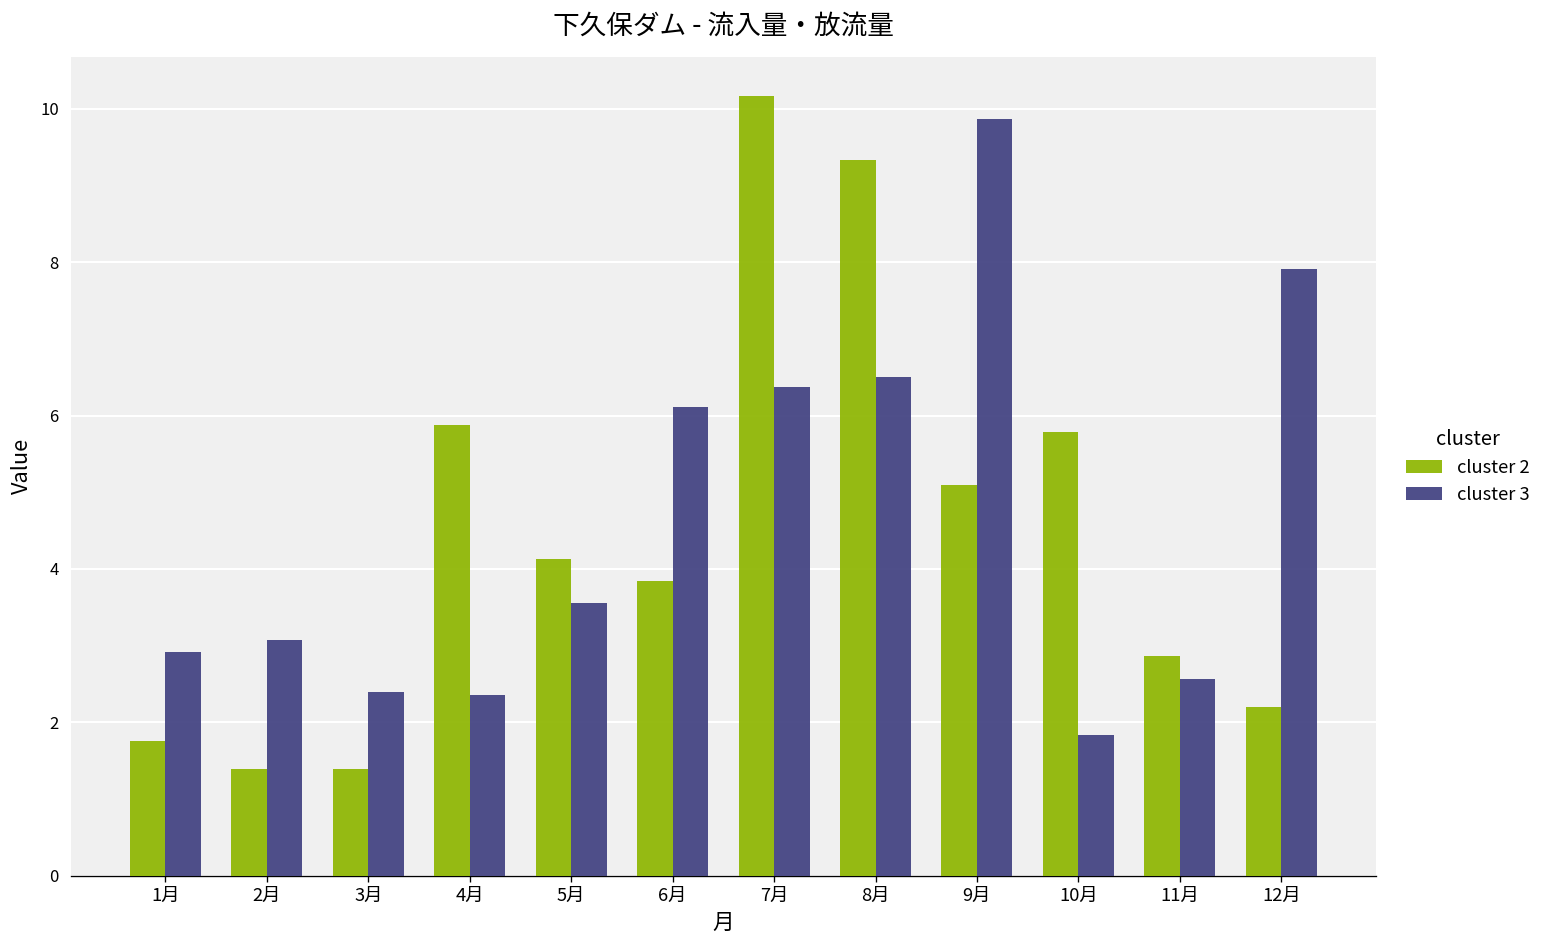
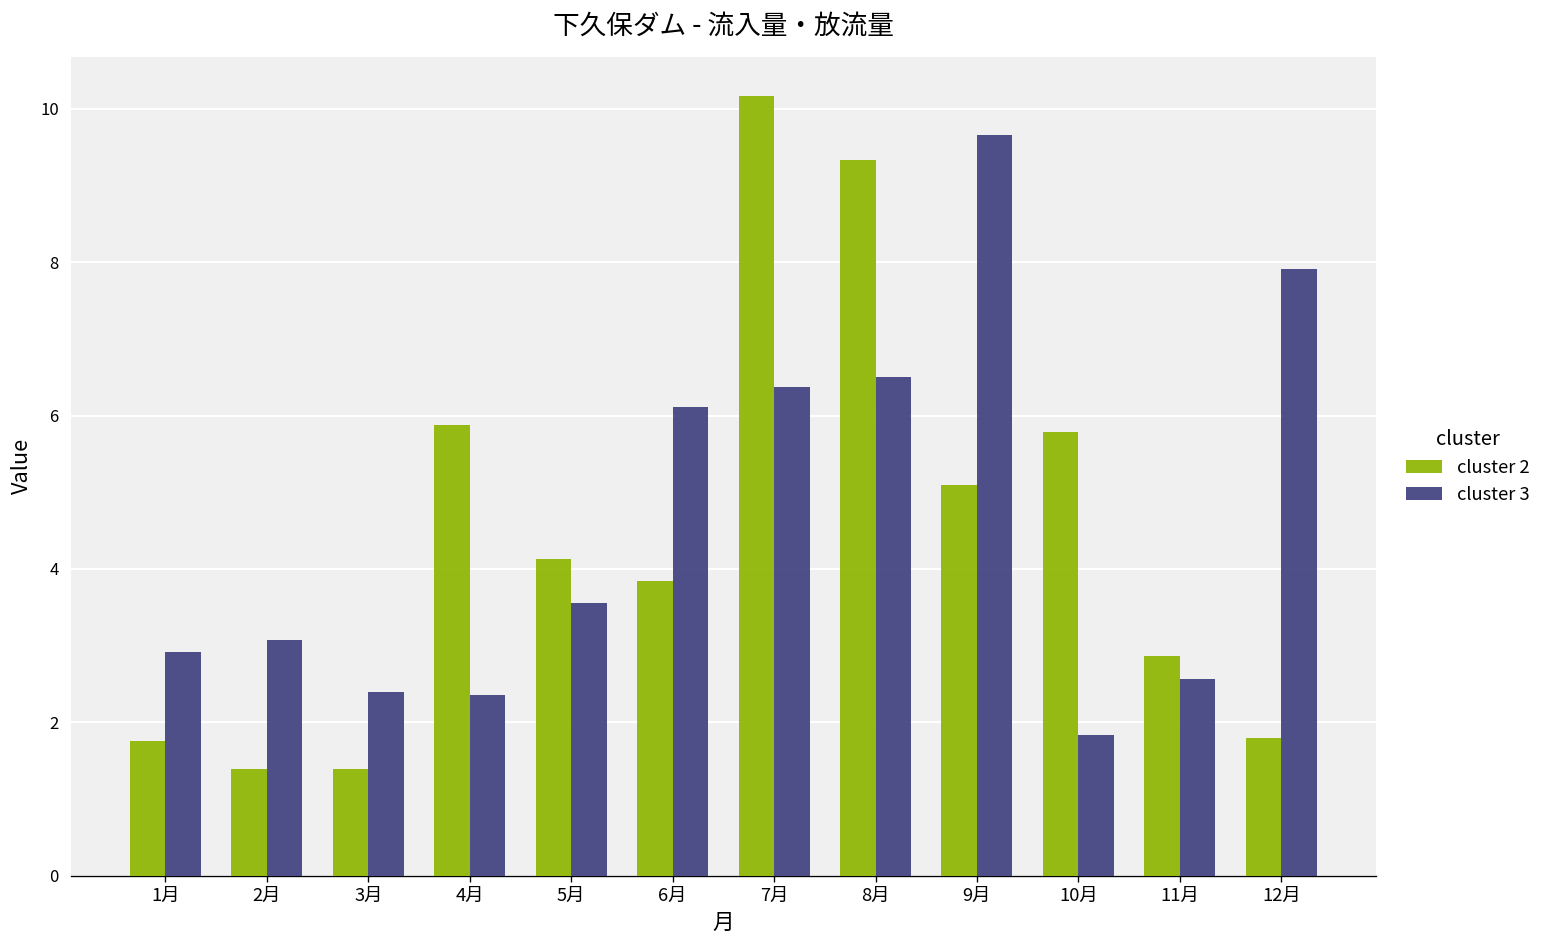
  {
    "cluster 2": {
      "1月": 1.8,
      "2月": 1.4,
      "3月": 1.4,
      "4月": 5.9,
      "5月": 4.1,
      "6月": 3.8,
      "7月": 10.2,
      "8月": 9.3,
      "9月": 5.1,
      "10月": 5.8,
      "11月": 2.9,
-     "12月": 2.2
+     "12月": 1.8
    },
    "cluster 3": {
      "1月": 2.9,
      "2月": 3.1,
      "3月": 2.4,
      "4月": 2.4,
      "5月": 3.6,
      "6月": 6.1,
      "7月": 6.4,
      "8月": 6.5,
-     "9月": 9.9,
+     "9月": 9.7,
      "10月": 1.8,
      "11月": 2.6,
      "12月": 7.9
    }
  }
